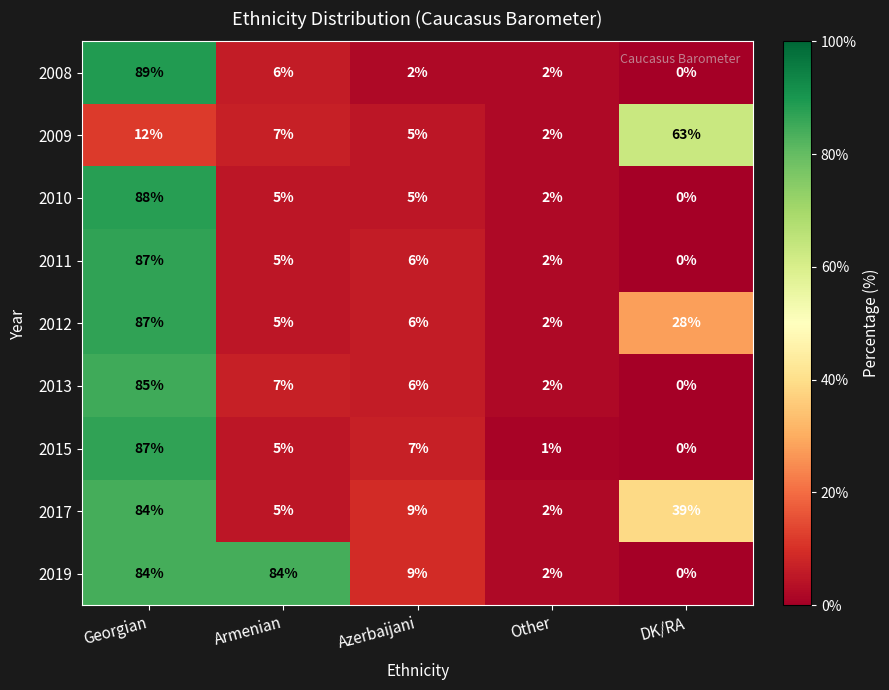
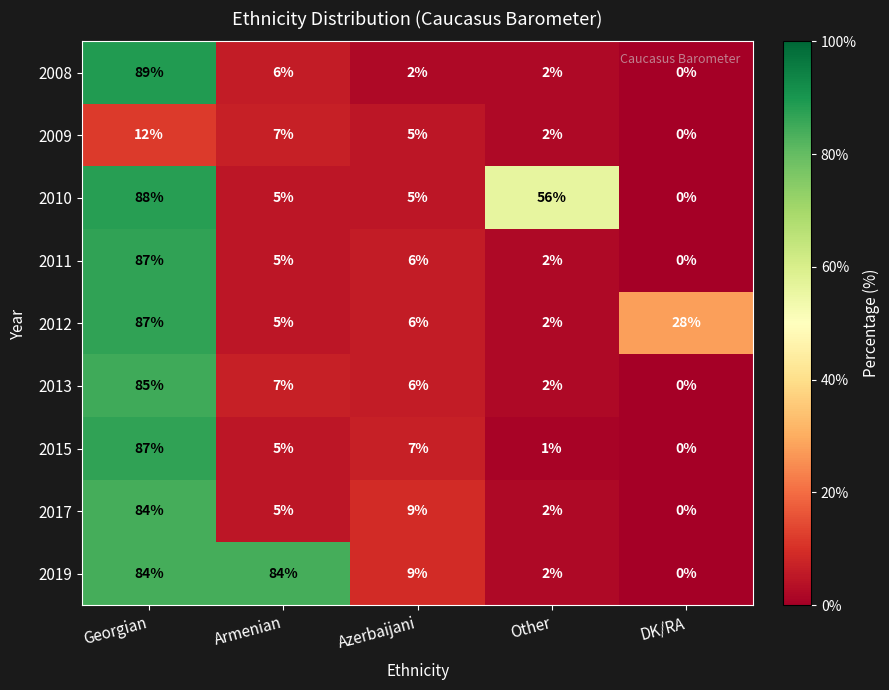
  {
    "2008": {
      "Georgian": "89%",
      "Armenian": "6%",
      "Azerbaijani": "2%",
      "Other": "2%"
    },
    "2009": {
      "Georgian": "12%",
      "Armenian": "7%",
      "Azerbaijani": "5%",
      "Other": "2%",
-     "DK/RA": "63%"
+     "DK/RA": "0%"
    },
    "2010": {
      "Georgian": "88%",
      "Armenian": "5%",
      "Azerbaijani": "5%",
-     "Other": "2%",
+     "Other": "56%",
      "DK/RA": "0%"
    },
    "2011": {
      "Georgian": "87%",
      "Armenian": "5%",
      "Azerbaijani": "6%",
      "Other": "2%",
      "DK/RA": "0%"
    },
    "2012": {
      "Georgian": "87%",
      "Armenian": "5%",
      "Azerbaijani": "6%",
      "Other": "2%",
      "DK/RA": "28%"
    },
    "2013": {
      "Georgian": "85%",
      "Armenian": "7%",
      "Azerbaijani": "6%",
      "Other": "2%",
      "DK/RA": "0%"
    },
    "2015": {
      "Georgian": "87%",
      "Armenian": "5%",
      "Azerbaijani": "7%",
      "Other": "1%",
      "DK/RA": "0%"
    },
    "2017": {
      "Georgian": "84%",
      "Armenian": "5%",
      "Azerbaijani": "9%",
      "Other": "2%",
-     "DK/RA": "39%"
+     "DK/RA": "0%"
    },
    "2019": {
      "Georgian": "84%",
      "Armenian": "84%",
      "Azerbaijani": "9%",
      "Other": "2%",
      "DK/RA": "0%"
    }
  }
